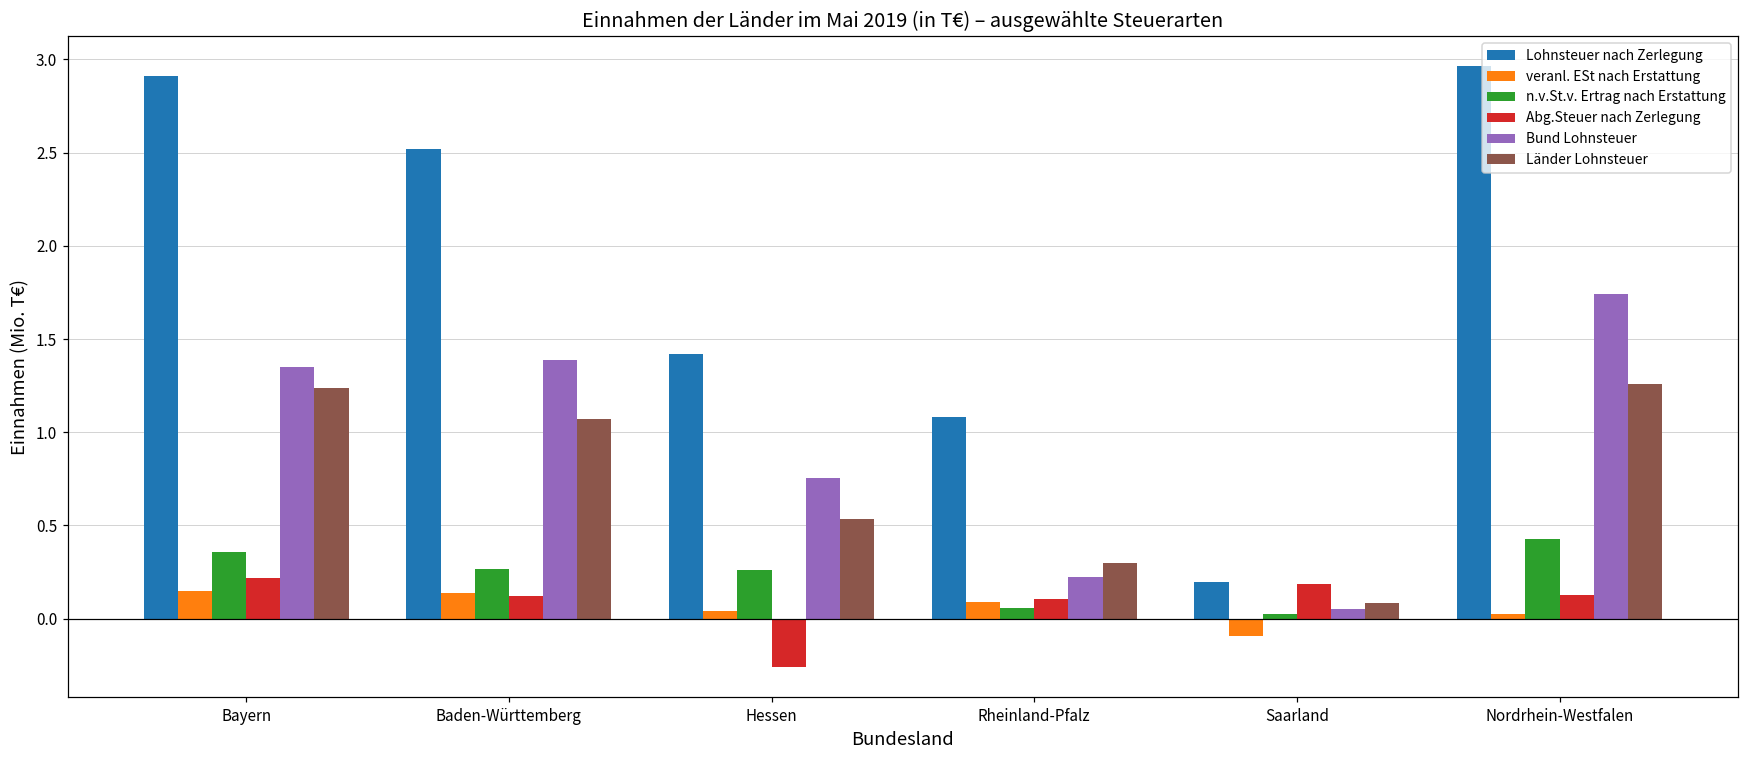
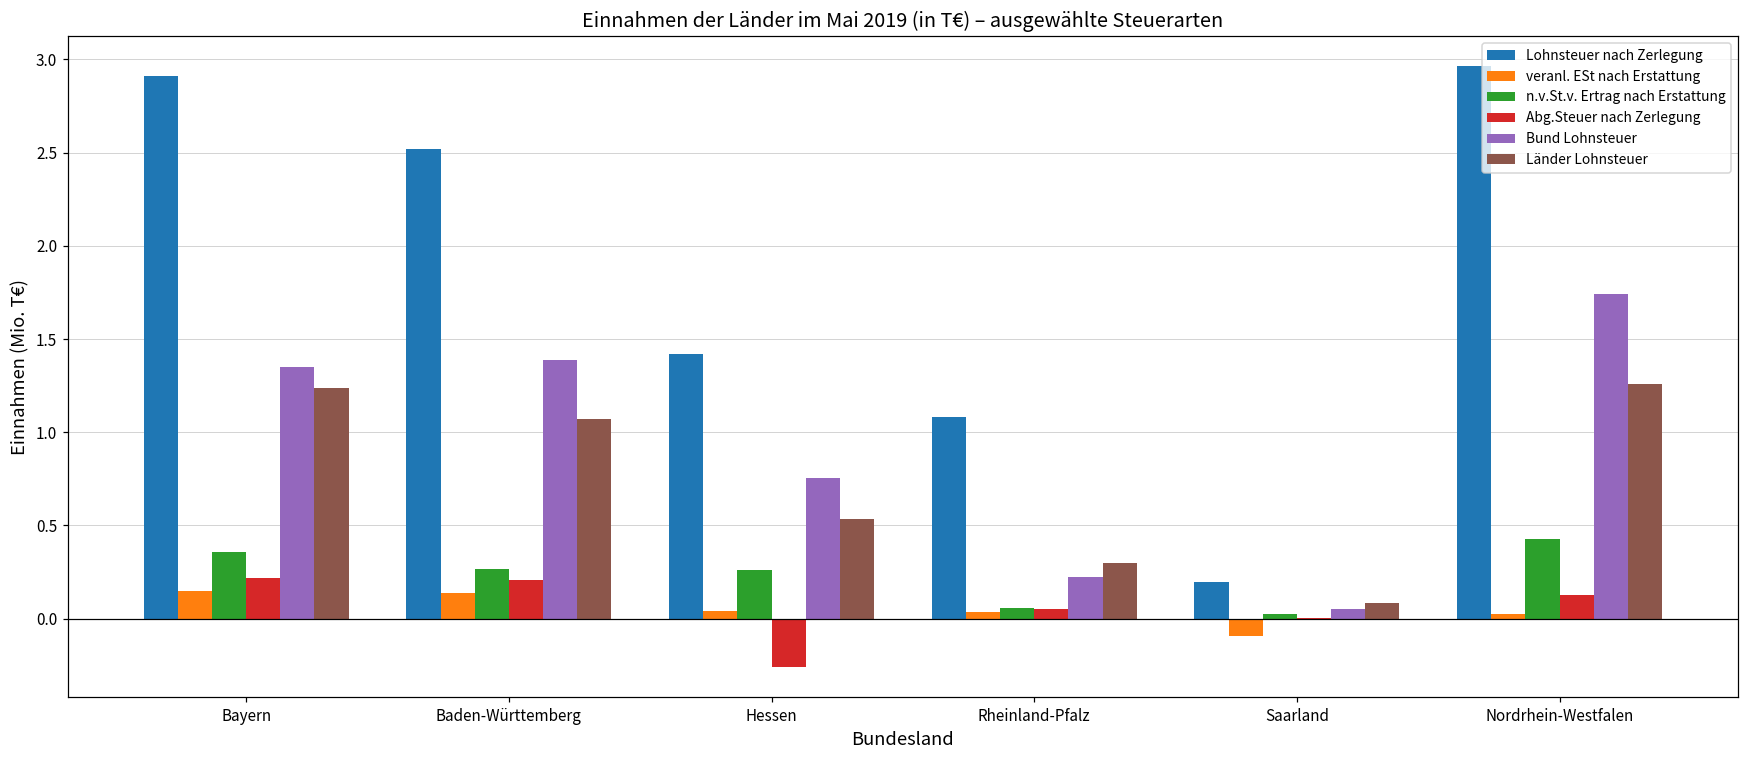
  {
    "Lohnsteuer nach Zerlegung": {
      "Bayern": 2.91,
      "Baden-Württemberg": 2.52,
      "Hessen": 1.42,
      "Rheinland-Pfalz": 1.08,
      "Saarland": 0.20,
      "Nordrhein-Westfalen": 2.96
    },
    "veranl. ESt nach Erstattung": {
      "Bayern": 0.15,
      "Baden-Württemberg": 0.14,
      "Hessen": 0.04,
-     "Rheinland-Pfalz": 0.09,
+     "Rheinland-Pfalz": 0.04,
      "Saarland": -0.09,
      "Nordrhein-Westfalen": 0.03
    },
    "n.v.St.v. Ertrag nach Erstattung": {
      "Bayern": 0.36,
      "Baden-Württemberg": 0.27,
      "Hessen": 0.26,
      "Rheinland-Pfalz": 0.06,
      "Saarland": 0.02,
      "Nordrhein-Westfalen": 0.43
    },
    "Abg.Steuer nach Zerlegung": {
      "Bayern": 0.22,
-     "Baden-Württemberg": 0.12,
+     "Baden-Württemberg": 0.21,
      "Hessen": -0.26,
-     "Rheinland-Pfalz": 0.11,
-     "Saarland": 0.18,
+     "Rheinland-Pfalz": 0.05,
+     "Saarland": 0.01,
      "Nordrhein-Westfalen": 0.13
    },
    "Bund Lohnsteuer": {
      "Bayern": 1.35,
      "Baden-Württemberg": 1.39,
      "Hessen": 0.75,
      "Rheinland-Pfalz": 0.22,
      "Saarland": 0.05,
      "Nordrhein-Westfalen": 1.74
    },
    "Länder Lohnsteuer": {
      "Bayern": 1.24,
      "Baden-Württemberg": 1.07,
      "Hessen": 0.53,
      "Rheinland-Pfalz": 0.30,
      "Saarland": 0.08,
      "Nordrhein-Westfalen": 1.26
    }
  }
